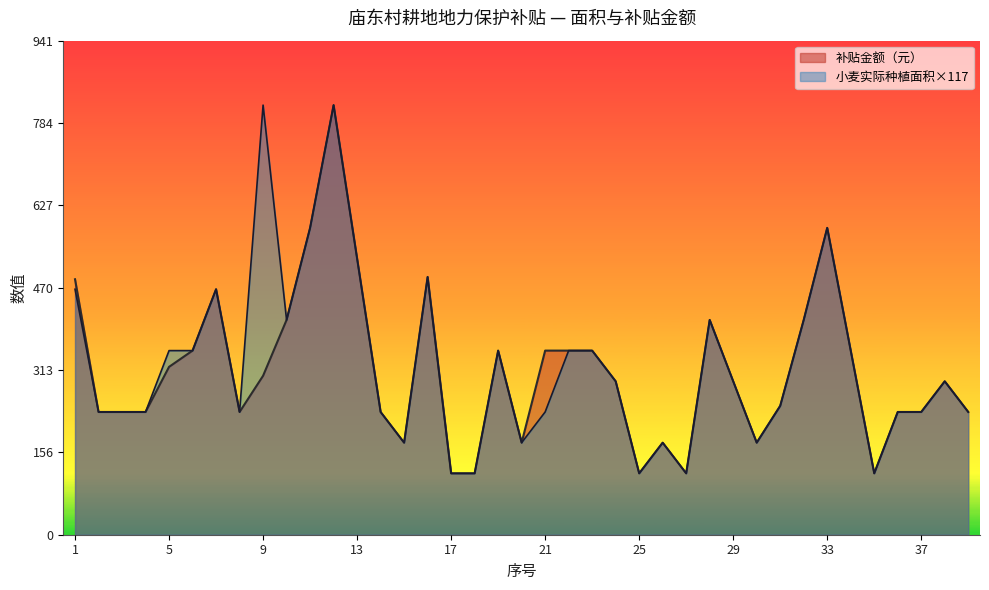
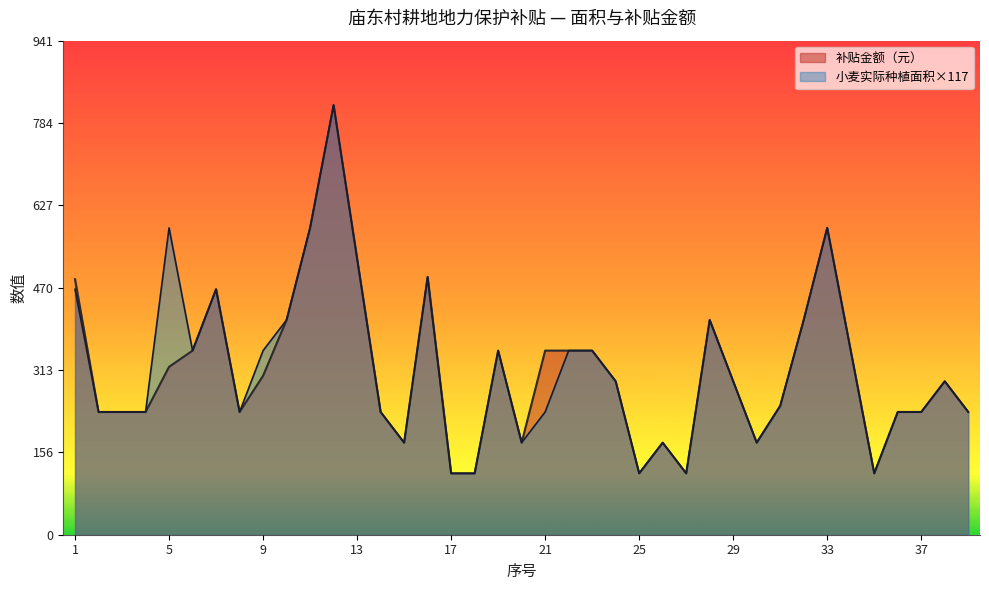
  {
    "补贴金额（元）": {
      "1": 490,
      "5": 320,
      "9": 300,
      "21": 350
    },
    "小麦实际种植面积×117": {
      "1": 470,
-     "5": 350,
-     "9": 820,
+     "5": 590,
+     "9": 350,
      "21": 230
    }
  }
